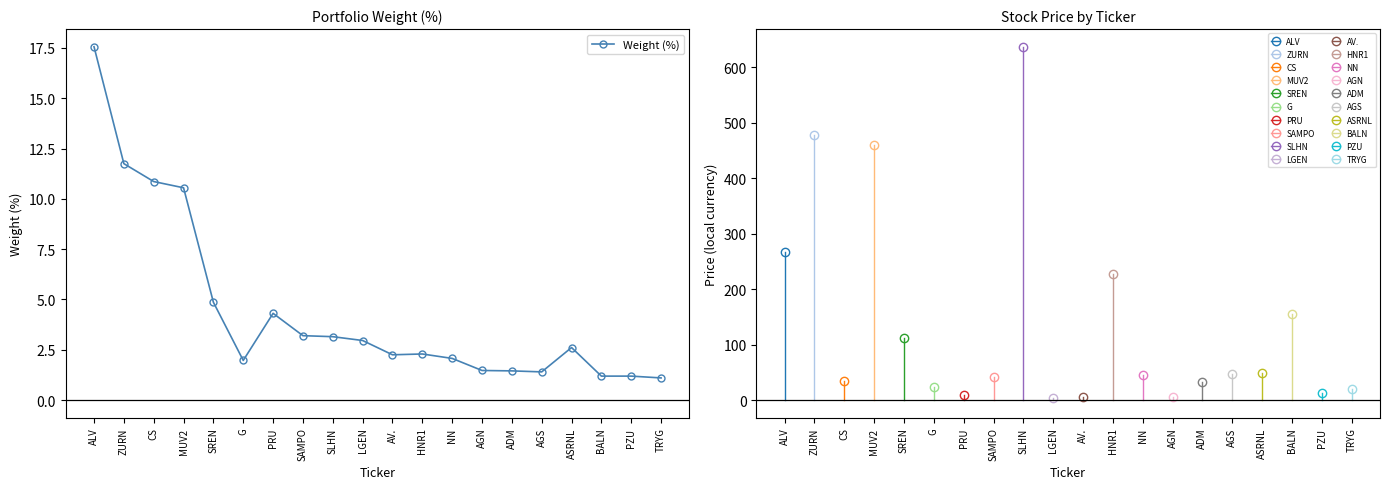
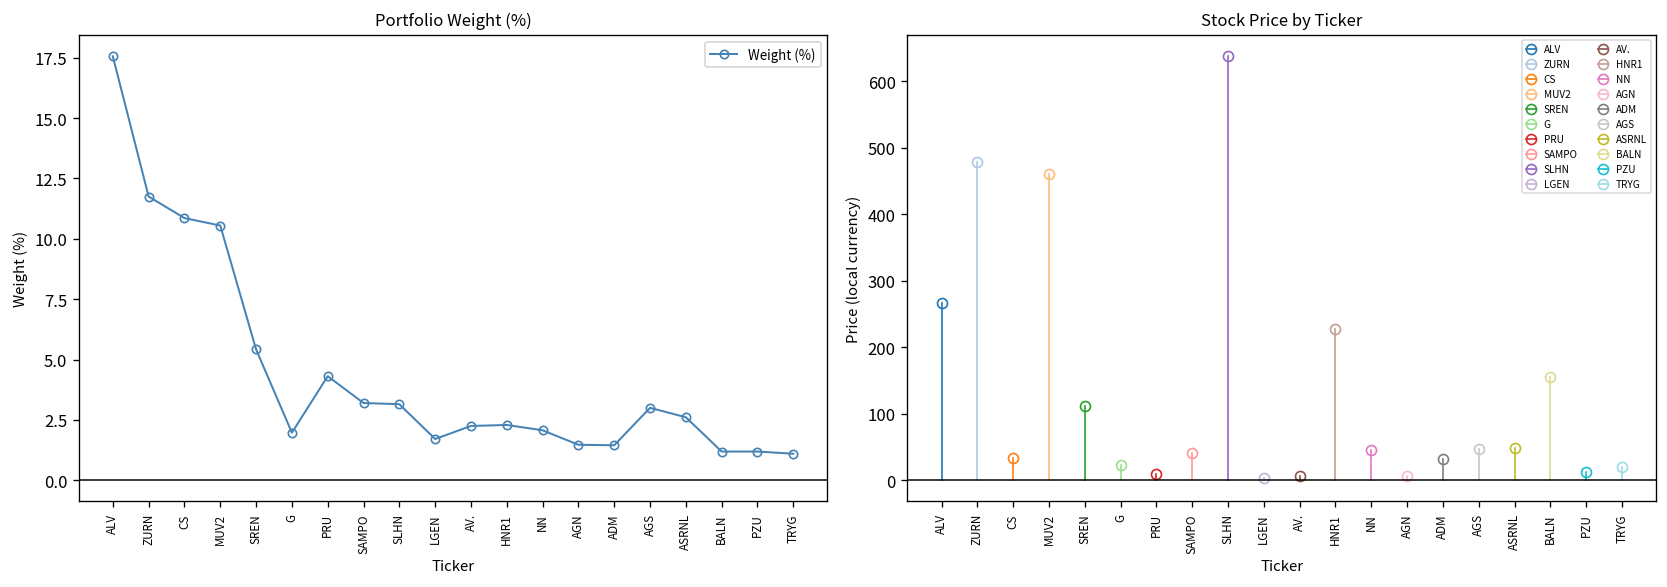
  {
    "Portfolio Weight (%)": {
      "ALV": 17.6,
      "ZURN": 11.8,
      "CS": 10.9,
      "MUV2": 10.6,
-     "SREN": 4.9,
+     "SREN": 5.4,
      "G": 2.0,
      "PRU": 4.3,
      "SAMPO": 3.2,
      "SLHN": 3.2,
-     "LGEN": 3.0,
+     "LGEN": 1.7,
      "AV.": 2.3,
      "HNR1": 2.3,
      "NN": 2.1,
      "AGN": 1.5,
      "ADM": 1.5,
-     "AGS": 1.4,
+     "AGS": 3.0,
      "ASRNL": 2.6,
      "BALN": 1.2,
      "PZU": 1.2,
      "TRYG": 1.1
    }
  }
